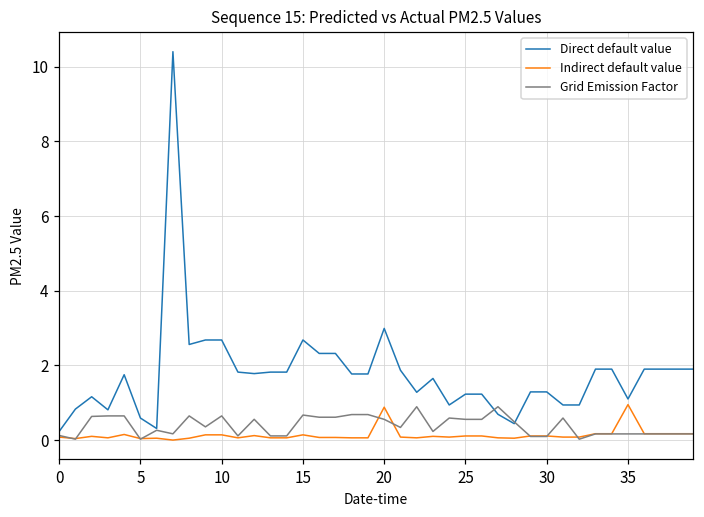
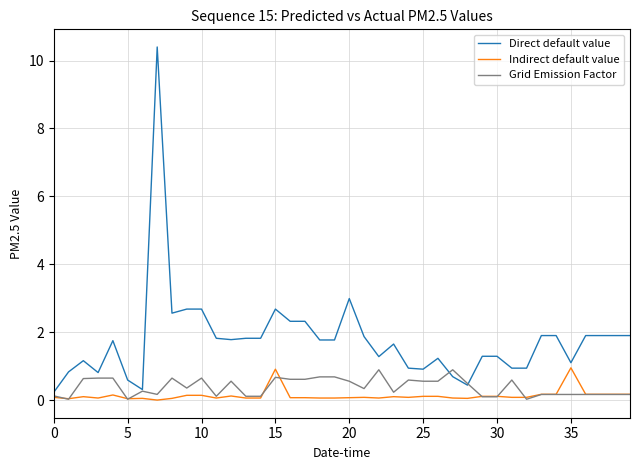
  {
    "Direct default value": {
      "0": 0.2,
      "5": 0.6,
      "10": 2.7,
      "15": 2.7,
      "20": 3.0,
-     "25": 1.2,
+     "25": 0.9,
      "30": 1.3,
      "35": 1.1
    },
    "Indirect default value": {
      "10": 0.1,
-     "15": 0.1,
-     "20": 0.9,
+     "15": 0.9,
+     "20": 0.1,
      "25": 0.1,
      "35": 1.0
    },
    "Grid Emission Factor": {
      "10": 0.6,
      "15": 0.7,
      "20": 0.6,
      "25": 0.6,
      "35": 0.2
    }
  }
